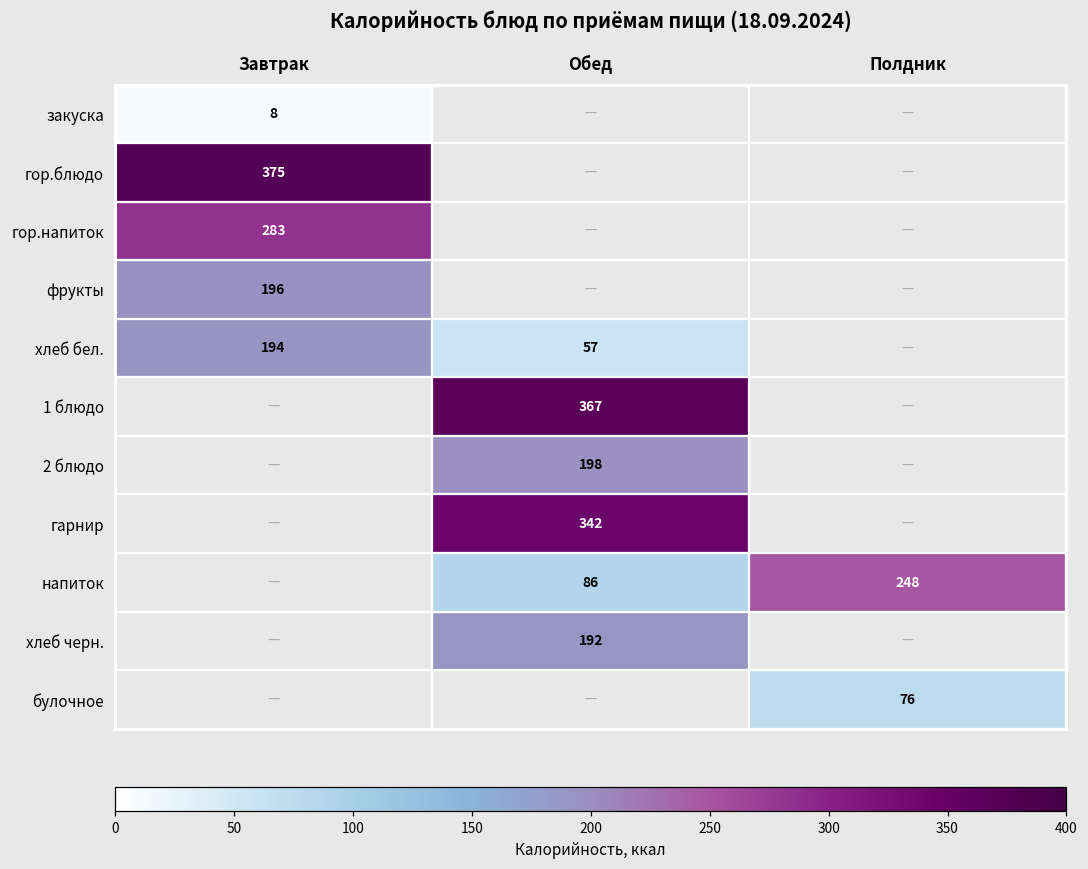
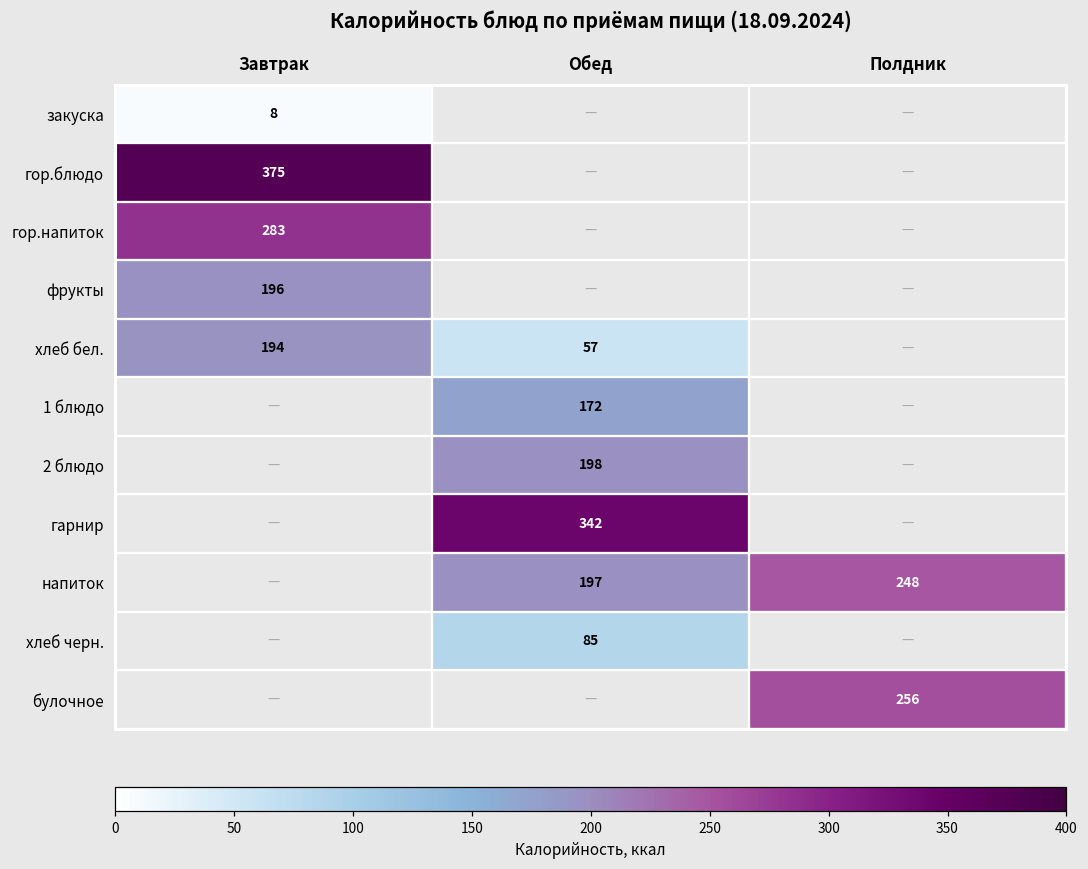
  {
    "закуска": {
      "Завтрак": 8
    },
    "гор.блюдо": {
      "Завтрак": 375
    },
    "гор.напиток": {
      "Завтрак": 283
    },
    "фрукты": {
      "Завтрак": 196
    },
    "хлеб бел.": {
      "Завтрак": 194,
      "Обед": 57
    },
    "1 блюдо": {
-     "Обед": 367
+     "Обед": 172
    },
    "2 блюдо": {
      "Обед": 198
    },
    "гарнир": {
      "Обед": 342
    },
    "напиток": {
-     "Обед": 86,
+     "Обед": 197,
      "Полдник": 248
    },
    "хлеб черн.": {
-     "Обед": 192
+     "Обед": 85
    },
    "булочное": {
-     "Полдник": 76
+     "Полдник": 256
    }
  }
